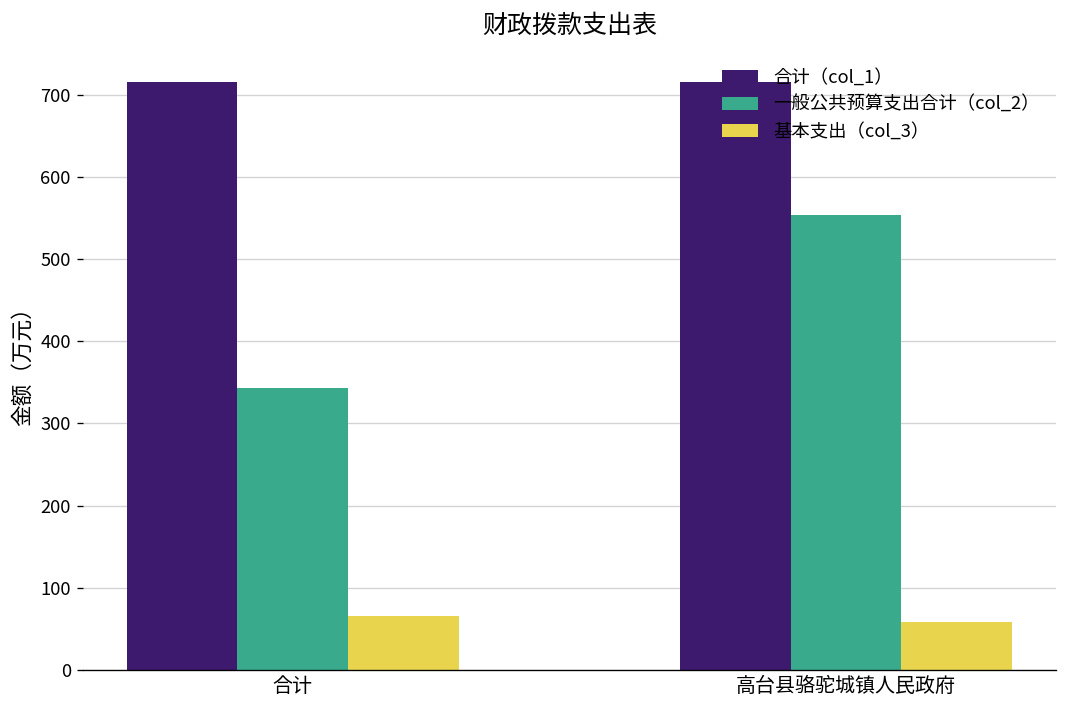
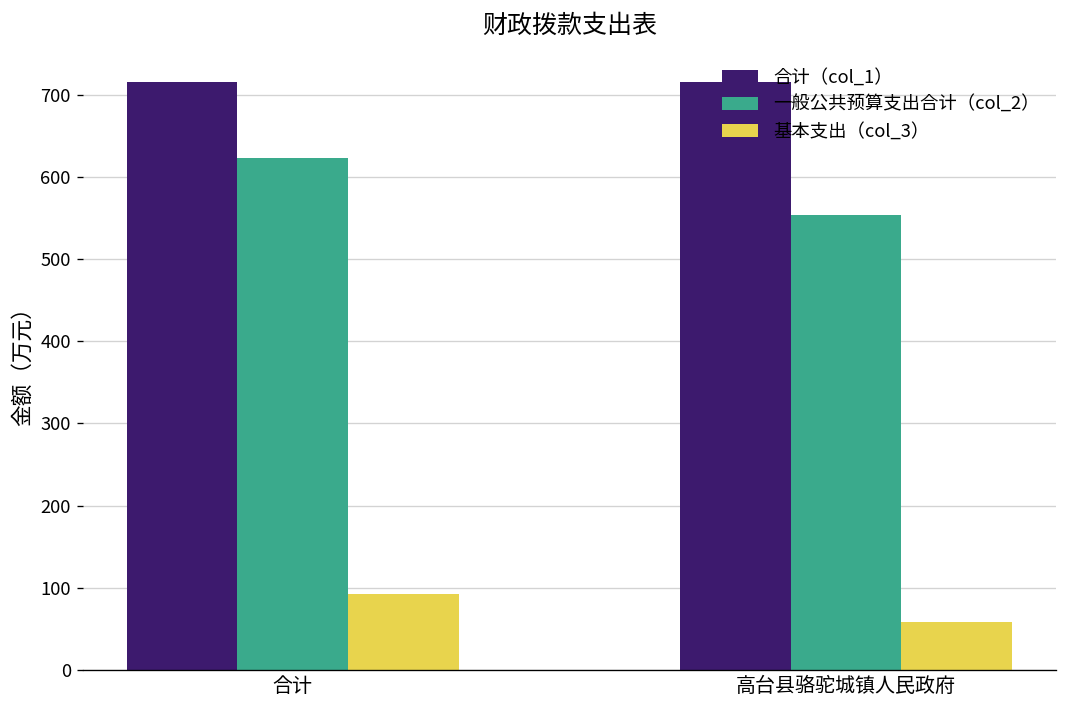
  {
    "合计（col_1）": {
      "合计": 720,
      "高台县骆驼城镇人民政府": 720
    },
    "一般公共预算支出合计（col_2）": {
-     "合计": 340,
+     "合计": 620,
      "高台县骆驼城镇人民政府": 550
    },
    "基本支出（col_3）": {
-     "合计": 70,
+     "合计": 90,
      "高台县骆驼城镇人民政府": 60
    }
  }
